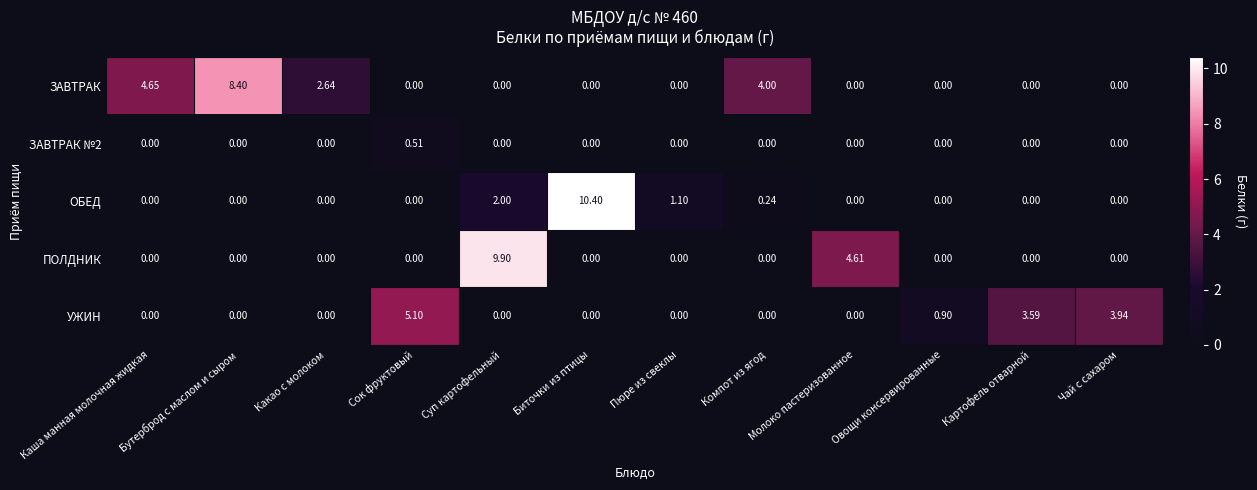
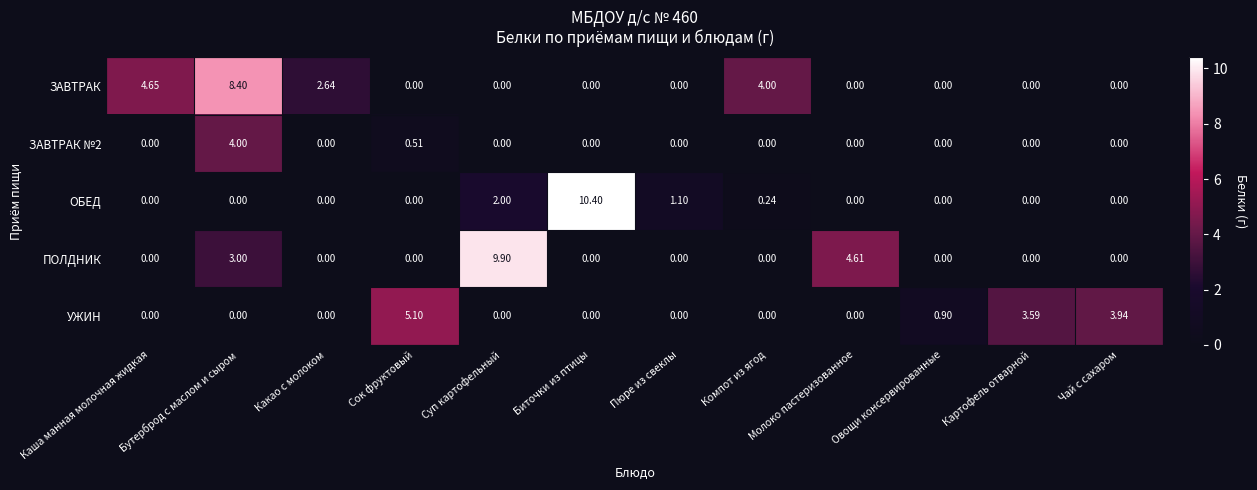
  {
    "ЗАВТРАК": {
      "Каша манная молочная жидкая": 4.65,
      "Бутерброд с маслом и сыром": 8.40,
      "Какао с молоком": 2.64,
      "Сок фруктовый": 0.00,
      "Суп картофельный": 0.00,
      "Биточки из птицы": 0.00,
      "Пюре из свеклы": 0.00,
      "Компот из ягод": 4.00,
      "Молоко пастеризованное": 0.00,
      "Овощи консервированные": 0.00,
      "Картофель отварной": 0.00,
      "Чай с сахаром": 0.00
    },
    "ЗАВТРАК №2": {
      "Каша манная молочная жидкая": 0.00,
-     "Бутерброд с маслом и сыром": 0.00,
+     "Бутерброд с маслом и сыром": 4.00,
      "Какао с молоком": 0.00,
      "Сок фруктовый": 0.51,
      "Суп картофельный": 0.00,
      "Биточки из птицы": 0.00,
      "Пюре из свеклы": 0.00,
      "Компот из ягод": 0.00,
      "Молоко пастеризованное": 0.00,
      "Овощи консервированные": 0.00,
      "Картофель отварной": 0.00,
      "Чай с сахаром": 0.00
    },
    "ОБЕД": {
      "Каша манная молочная жидкая": 0.00,
      "Бутерброд с маслом и сыром": 0.00,
      "Какао с молоком": 0.00,
      "Сок фруктовый": 0.00,
      "Суп картофельный": 2.00,
      "Биточки из птицы": 10.40,
      "Пюре из свеклы": 1.10,
      "Компот из ягод": 0.24,
      "Молоко пастеризованное": 0.00,
      "Овощи консервированные": 0.00,
      "Картофель отварной": 0.00,
      "Чай с сахаром": 0.00
    },
    "ПОЛДНИК": {
      "Каша манная молочная жидкая": 0.00,
-     "Бутерброд с маслом и сыром": 0.00,
+     "Бутерброд с маслом и сыром": 3.00,
      "Какао с молоком": 0.00,
      "Сок фруктовый": 0.00,
      "Суп картофельный": 9.90,
      "Биточки из птицы": 0.00,
      "Пюре из свеклы": 0.00,
      "Компот из ягод": 0.00,
      "Молоко пастеризованное": 4.61,
      "Овощи консервированные": 0.00,
      "Картофель отварной": 0.00,
      "Чай с сахаром": 0.00
    },
    "УЖИН": {
      "Каша манная молочная жидкая": 0.00,
      "Бутерброд с маслом и сыром": 0.00,
      "Какао с молоком": 0.00,
      "Сок фруктовый": 5.10,
      "Суп картофельный": 0.00,
      "Биточки из птицы": 0.00,
      "Пюре из свеклы": 0.00,
      "Компот из ягод": 0.00,
      "Молоко пастеризованное": 0.00,
      "Овощи консервированные": 0.90,
      "Картофель отварной": 3.59,
      "Чай с сахаром": 3.94
    }
  }
